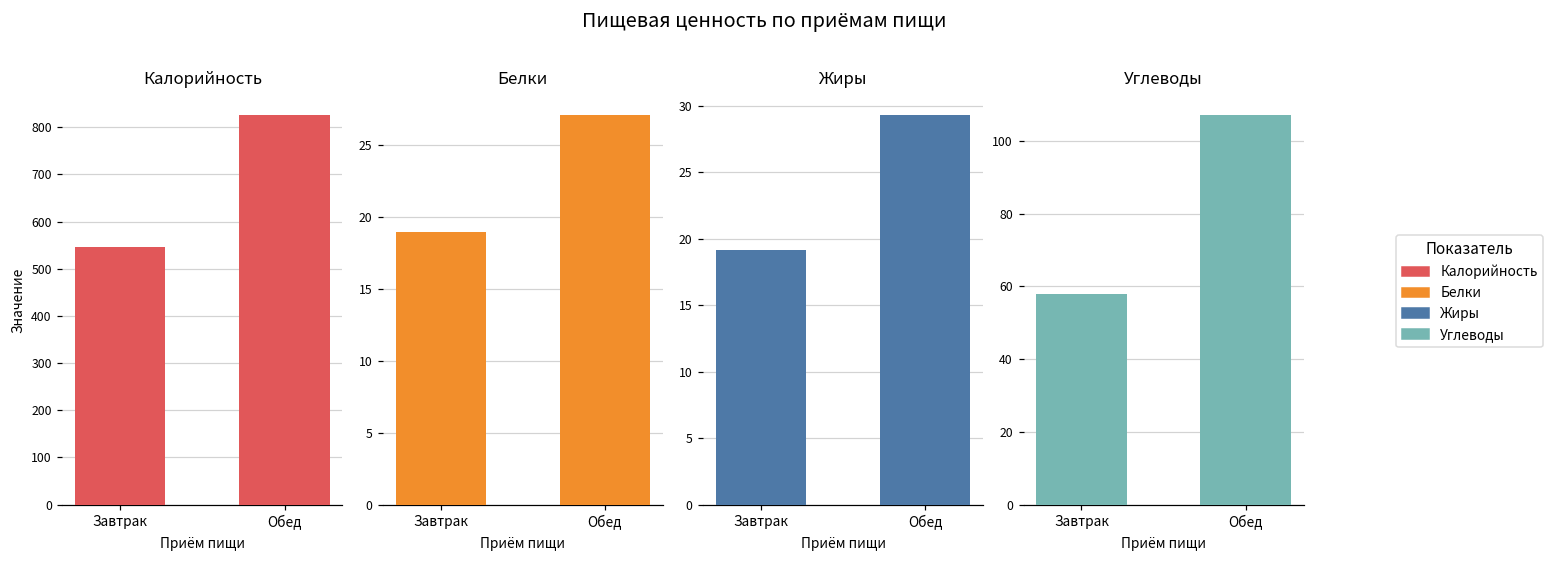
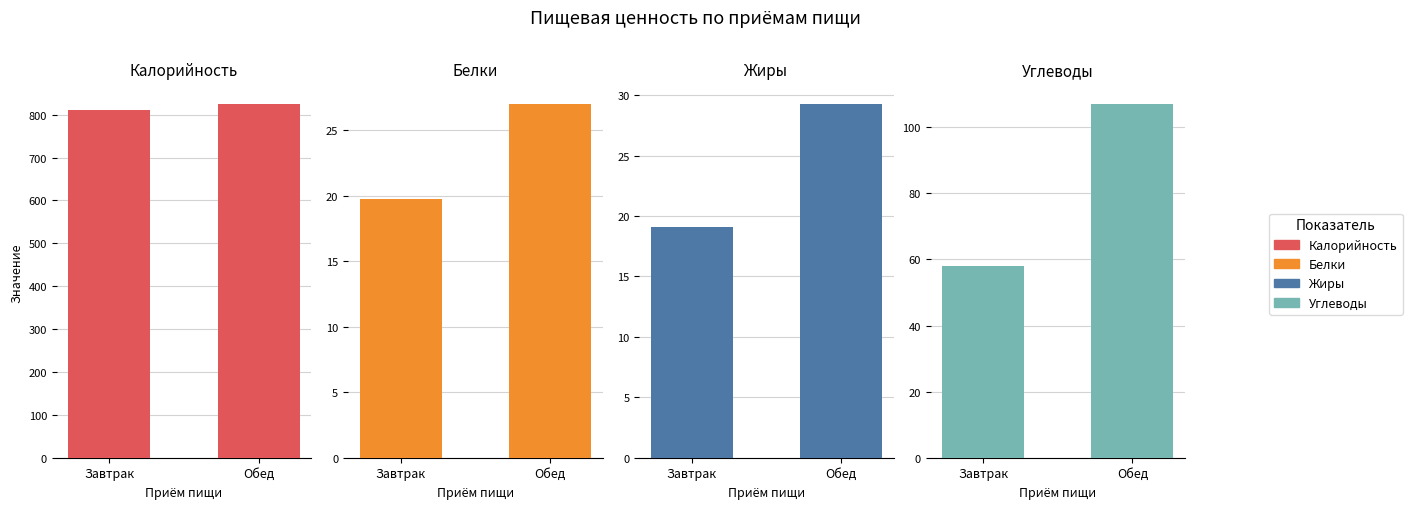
  {
    "Калорийность": {
-     "Завтрак": 550,
+     "Завтрак": 810,
      "Обед": 830
    },
    "Белки": {
-     "Завтрак": 19.0,
+     "Завтрак": 19.7,
      "Обед": 27.0
    },
    "Жиры": {
      "Завтрак": 19.1,
      "Обед": 29.3
    },
    "Углеводы": {
      "Завтрак": 58,
      "Обед": 107
    }
  }
